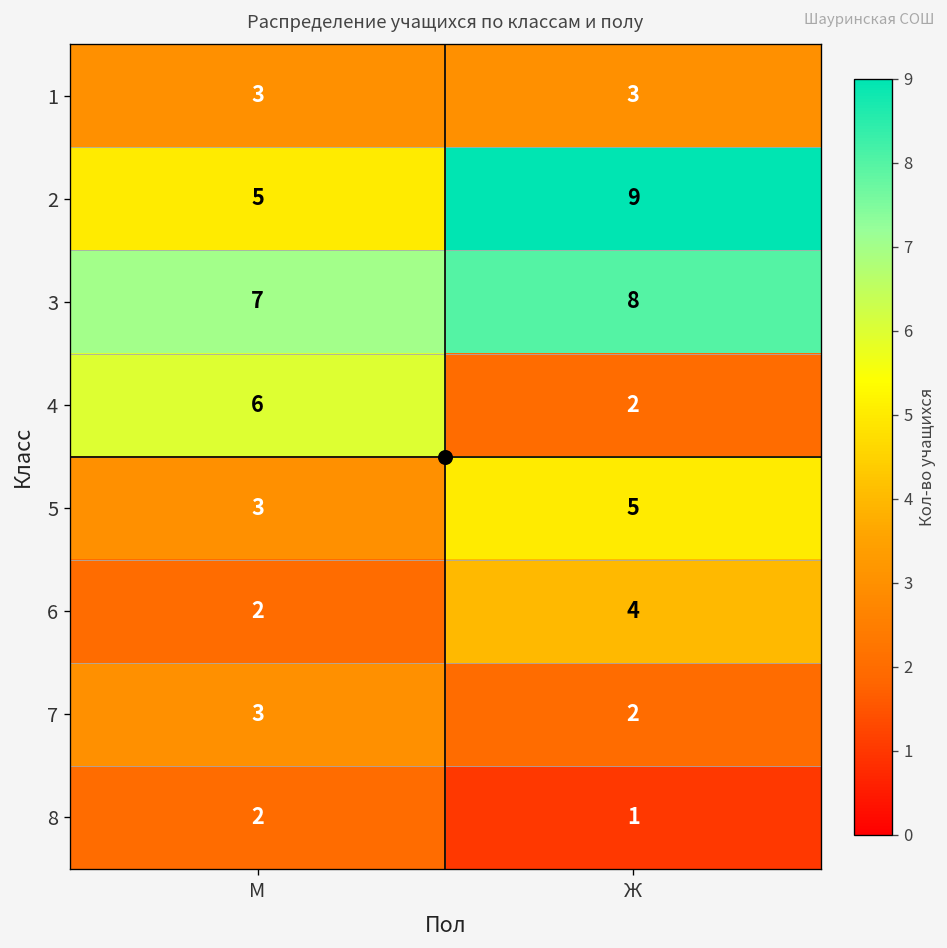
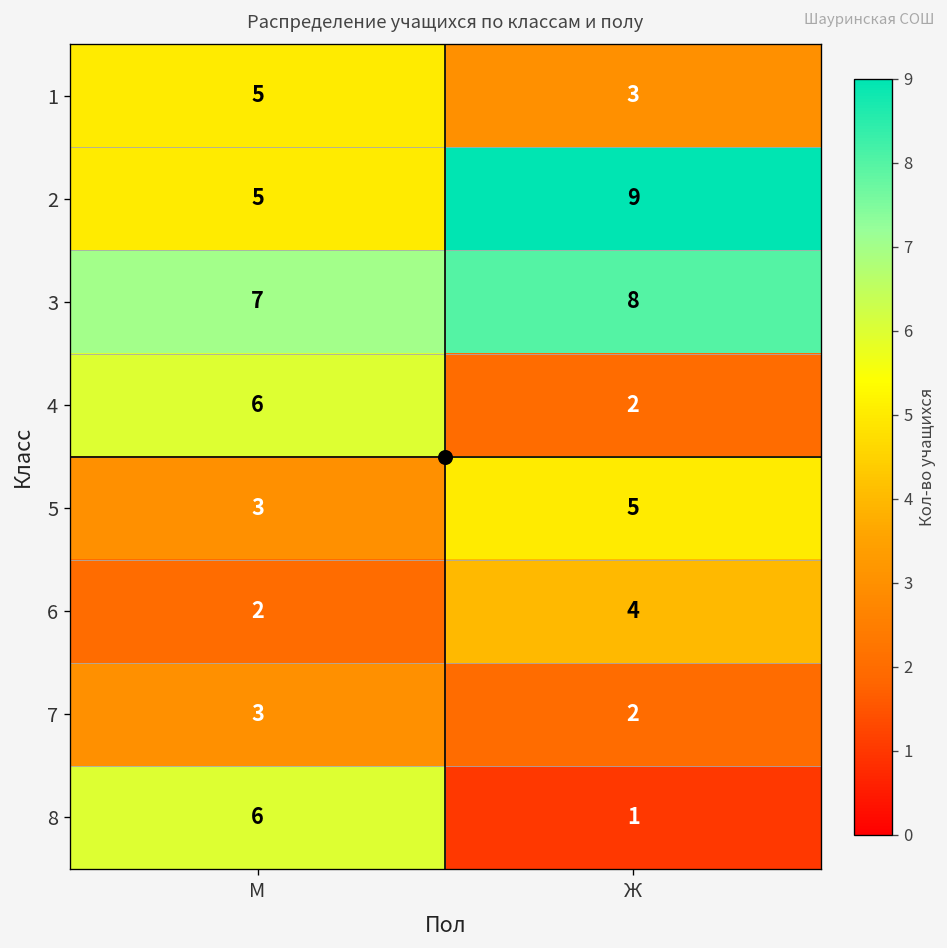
  {
    "1": {
-     "М": 3,
+     "М": 5,
      "Ж": 3
    },
    "2": {
      "М": 5,
      "Ж": 9
    },
    "3": {
      "М": 7,
      "Ж": 8
    },
    "4": {
      "М": 6,
      "Ж": 2
    },
    "5": {
      "М": 3,
      "Ж": 5
    },
    "6": {
      "М": 2,
      "Ж": 4
    },
    "7": {
      "М": 3,
      "Ж": 2
    },
    "8": {
-     "М": 2,
+     "М": 6,
      "Ж": 1
    }
  }
